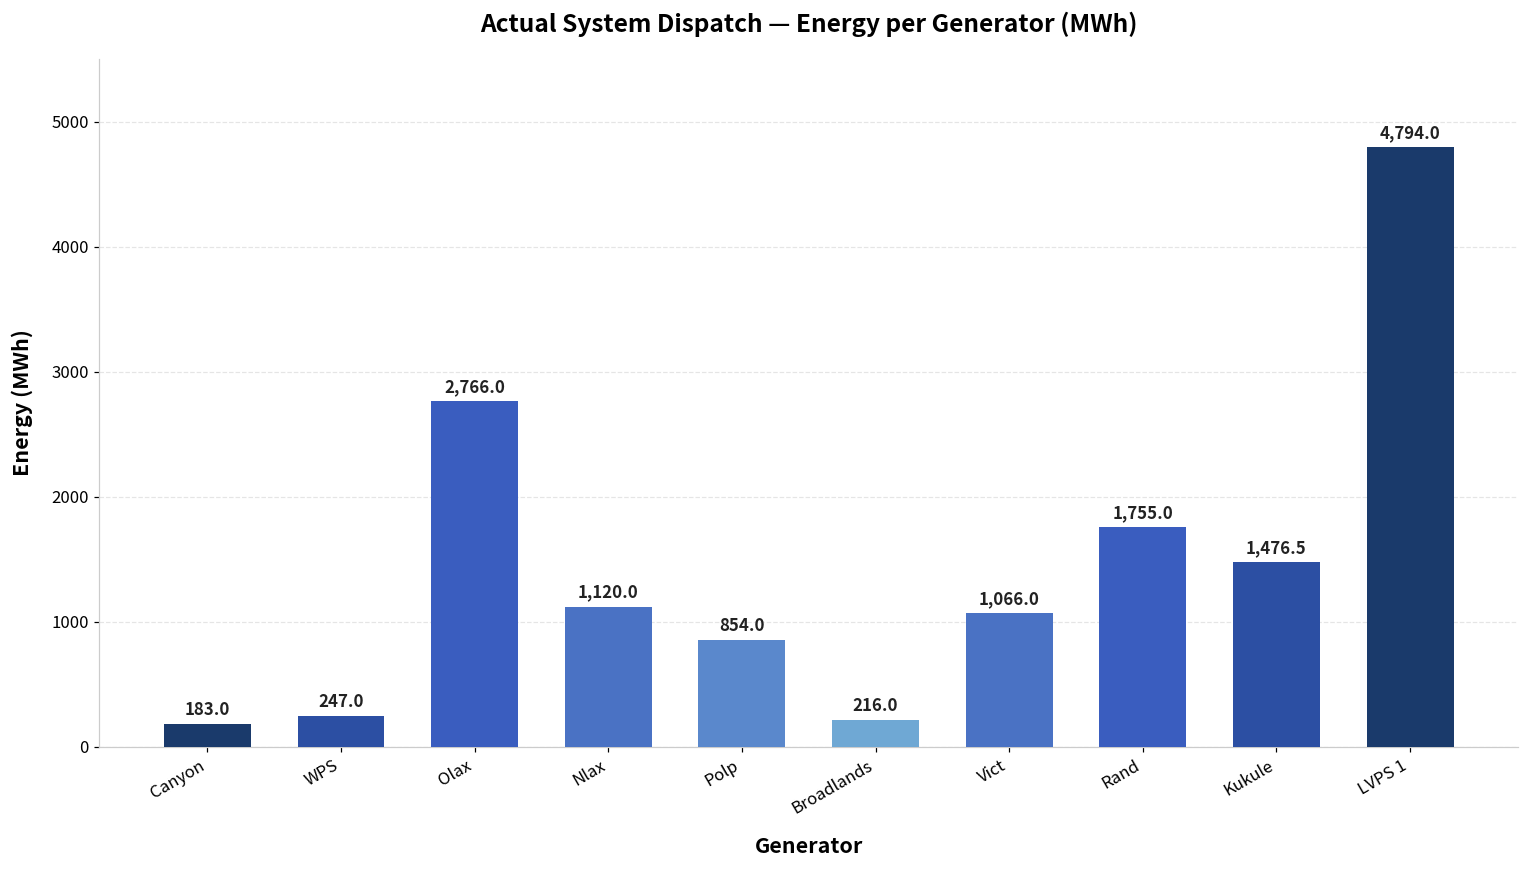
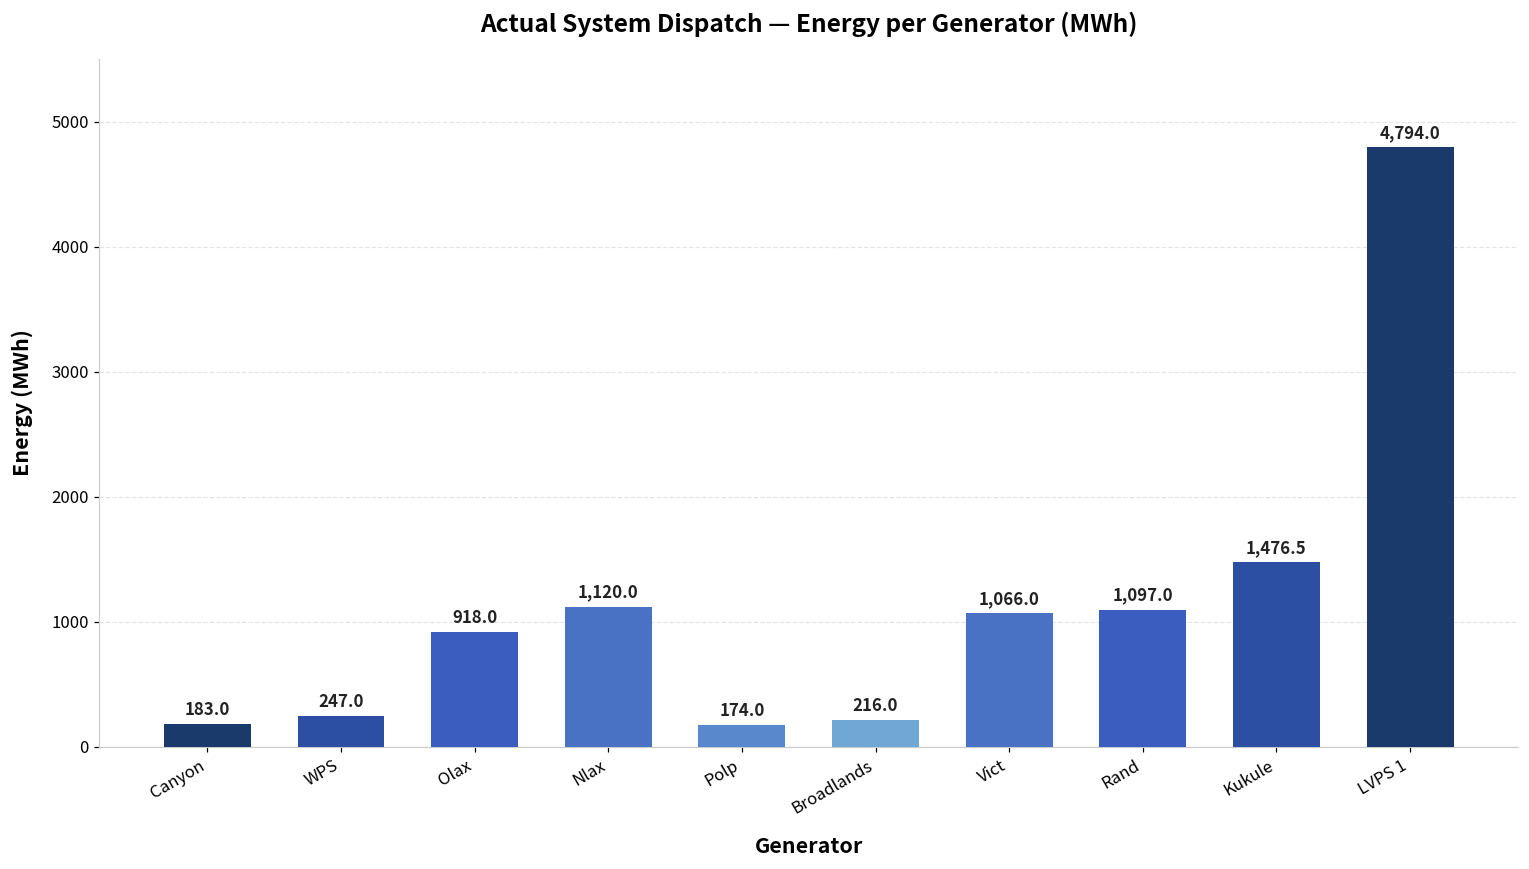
  {
    "Canyon": "183.0",
    "WPS": "247.0",
-   "Olax": "2,766.0",
+   "Olax": "918.0",
    "Nlax": "1,120.0",
-   "Polp": "854.0",
+   "Polp": "174.0",
    "Broadlands": "216.0",
    "Vict": "1,066.0",
-   "Rand": "1,755.0",
+   "Rand": "1,097.0",
    "Kukule": "1,476.5",
    "LVPS 1": "4,794.0"
  }
